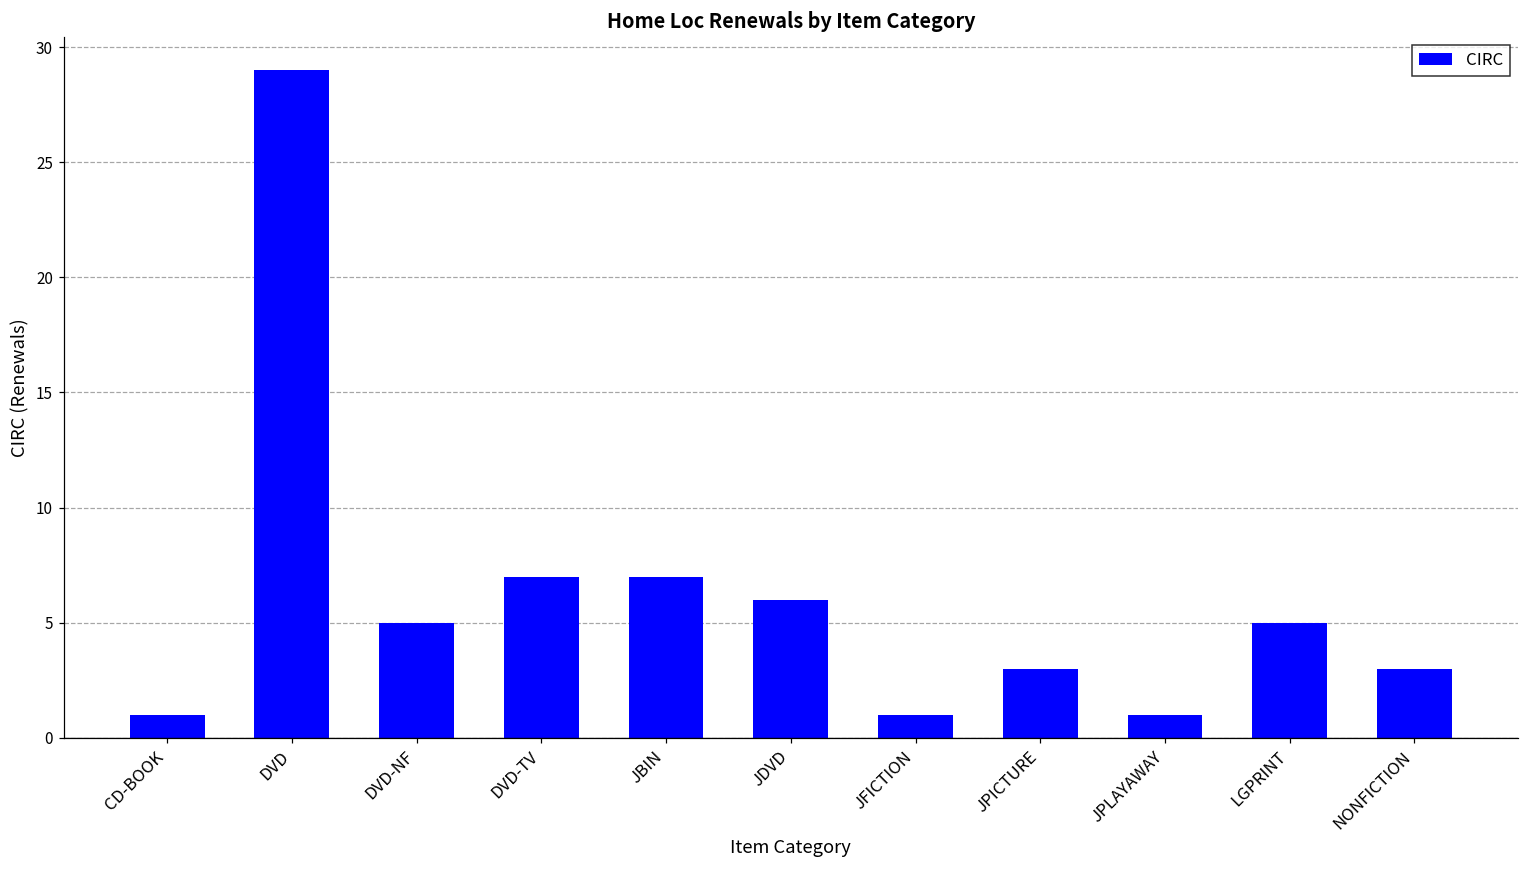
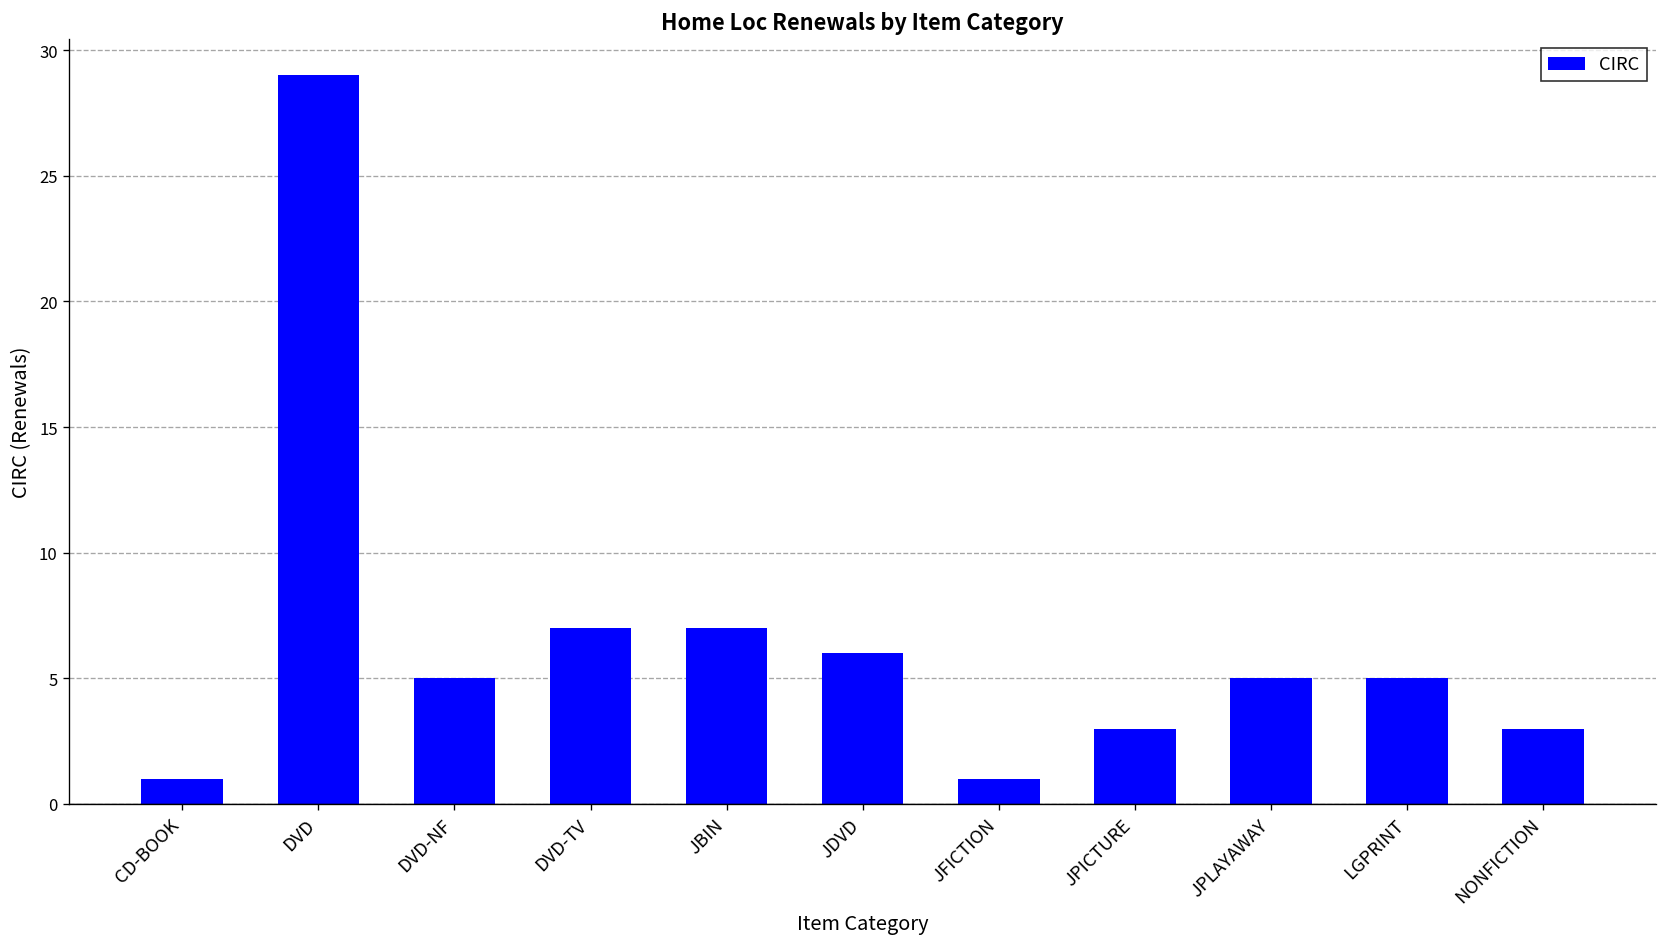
  {
    "CD-BOOK": 1,
    "DVD": 29,
    "DVD-NF": 5,
    "DVD-TV": 7,
    "JBIN": 7,
    "JDVD": 6,
    "JFICTION": 1,
    "JPICTURE": 3,
-   "JPLAYAWAY": 1,
+   "JPLAYAWAY": 5,
    "LGPRINT": 5,
    "NONFICTION": 3
  }
